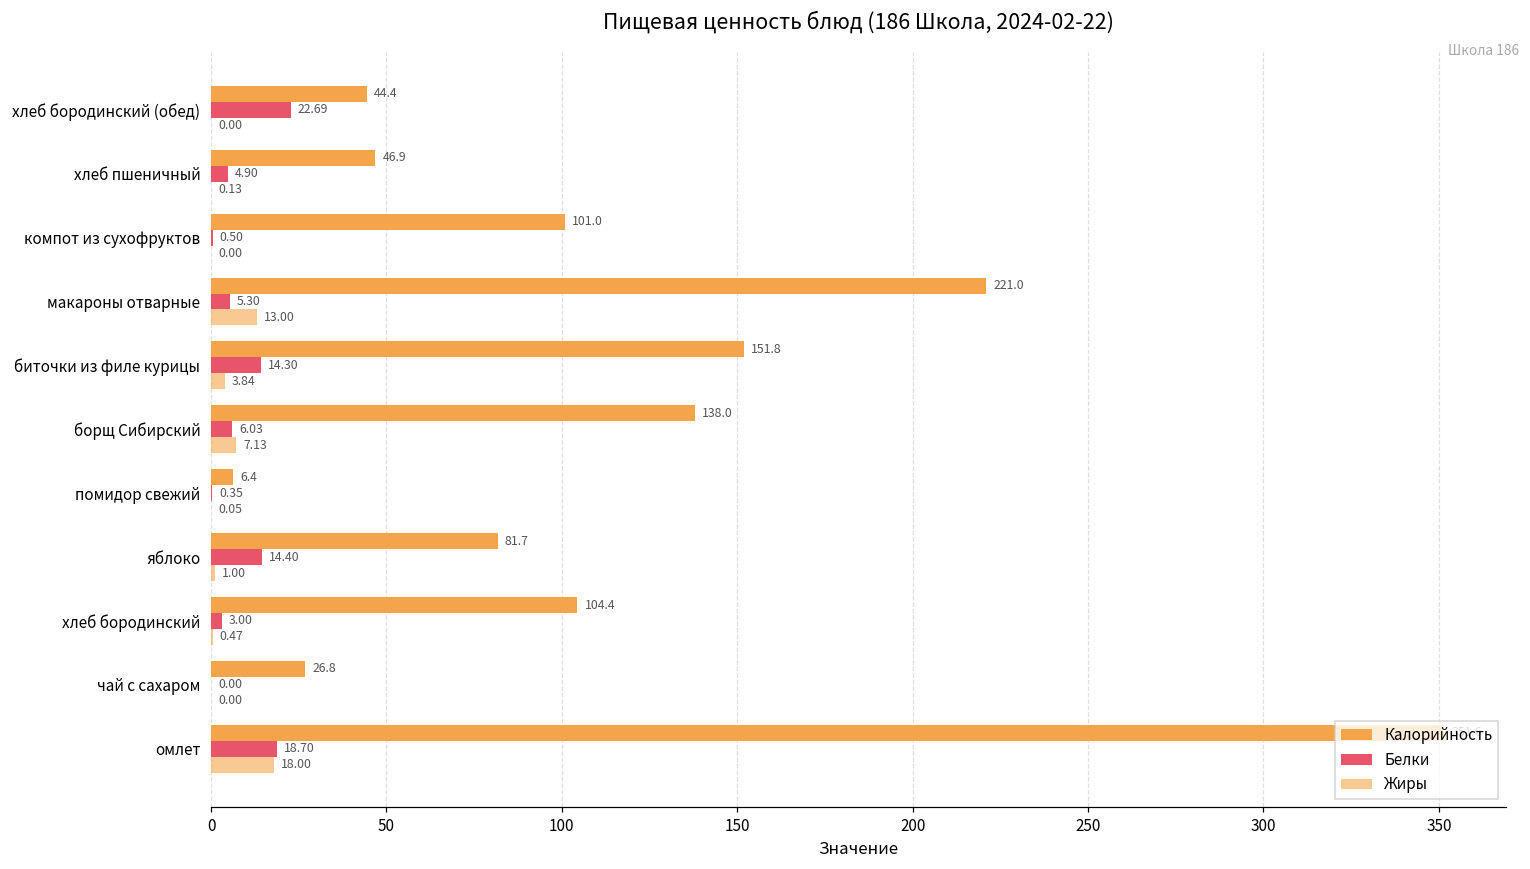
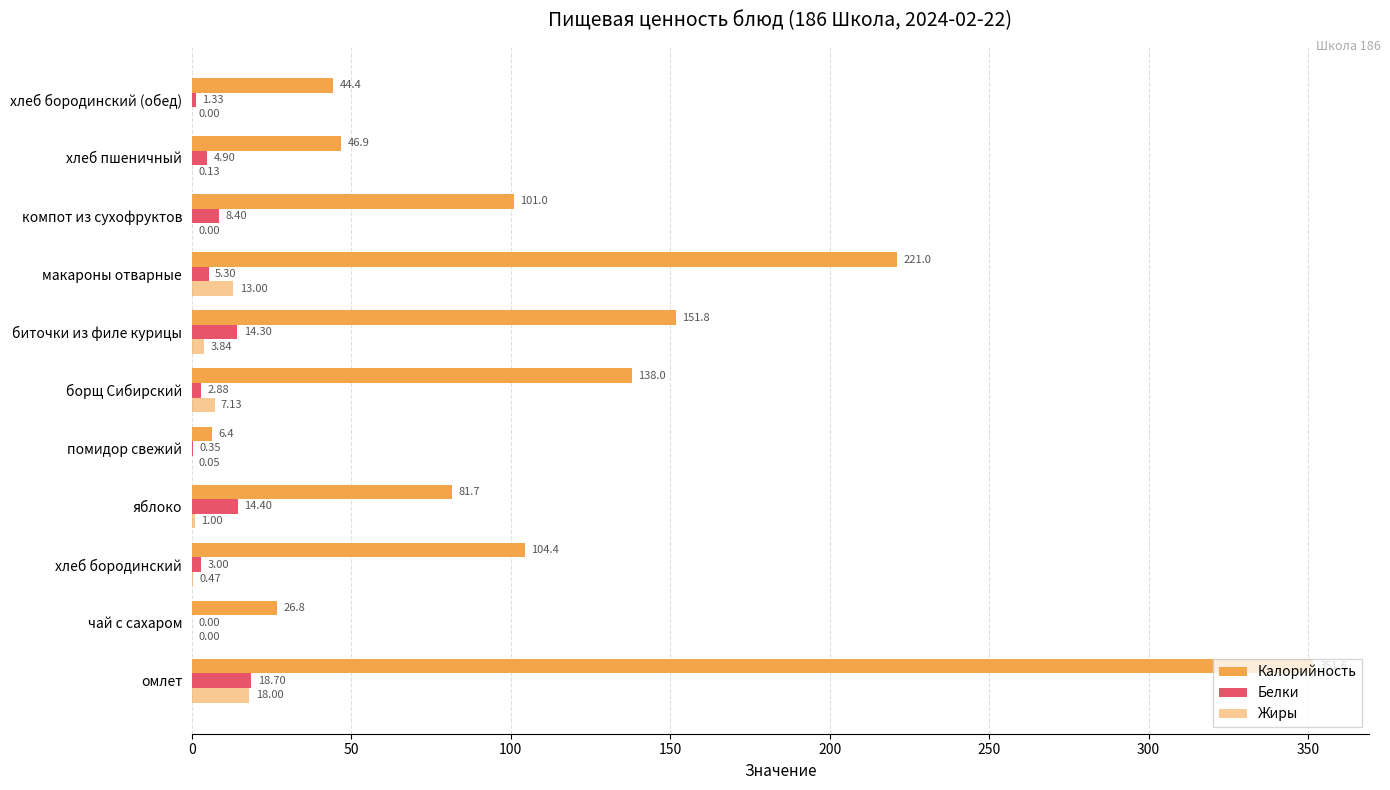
  {
    "Белки": {
-     "хлеб бородинский (обед)": 22.69,
+     "хлеб бородинский (обед)": 1.33,
      "хлеб пшеничный": 4.90,
-     "компот из сухофруктов": 0.50,
+     "компот из сухофруктов": 8.40,
      "макароны отварные": 5.30,
      "биточки из филе курицы": 14.30,
-     "борщ Сибирский": 6.03,
+     "борщ Сибирский": 2.88,
      "помидор свежий": 0.35,
      "яблоко": 14.40,
      "хлеб бородинский": 3.00,
      "чай с сахаром": 0.00,
      "омлет": 18.70
    }
  }
